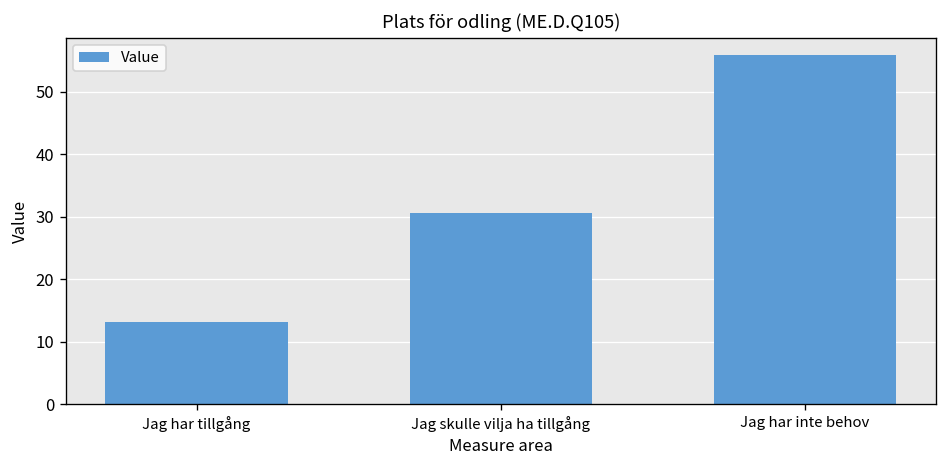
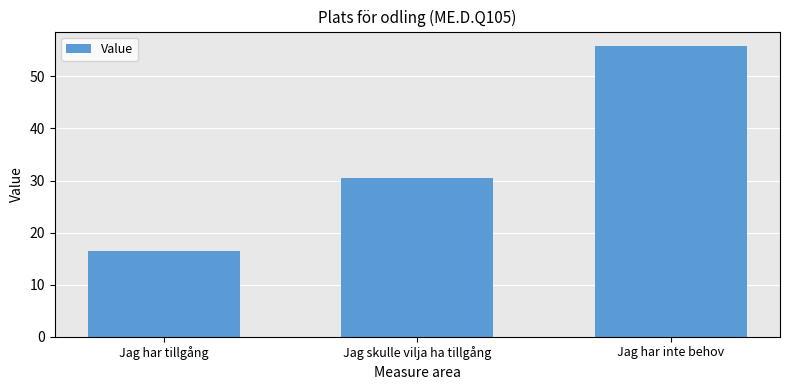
  {
-   "Jag har tillgång": 13,
+   "Jag har tillgång": 16,
    "Jag skulle vilja ha tillgång": 31,
    "Jag har inte behov": 56
  }
